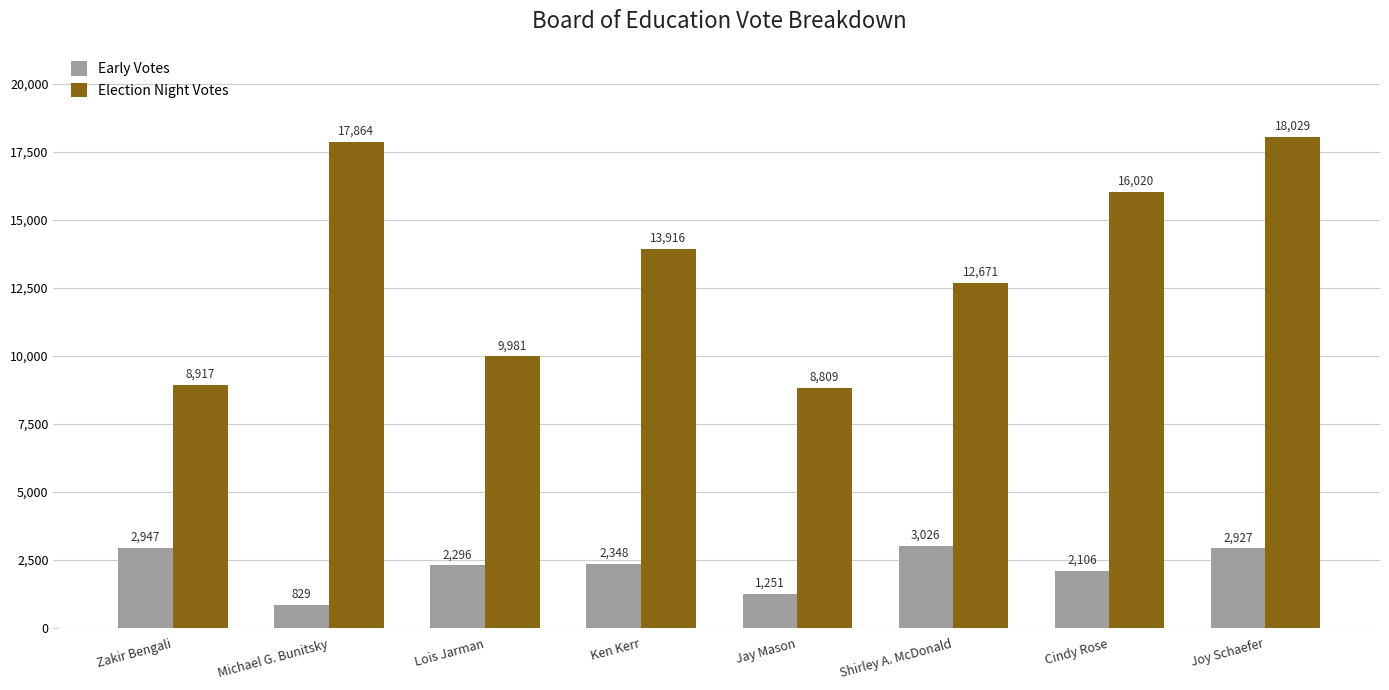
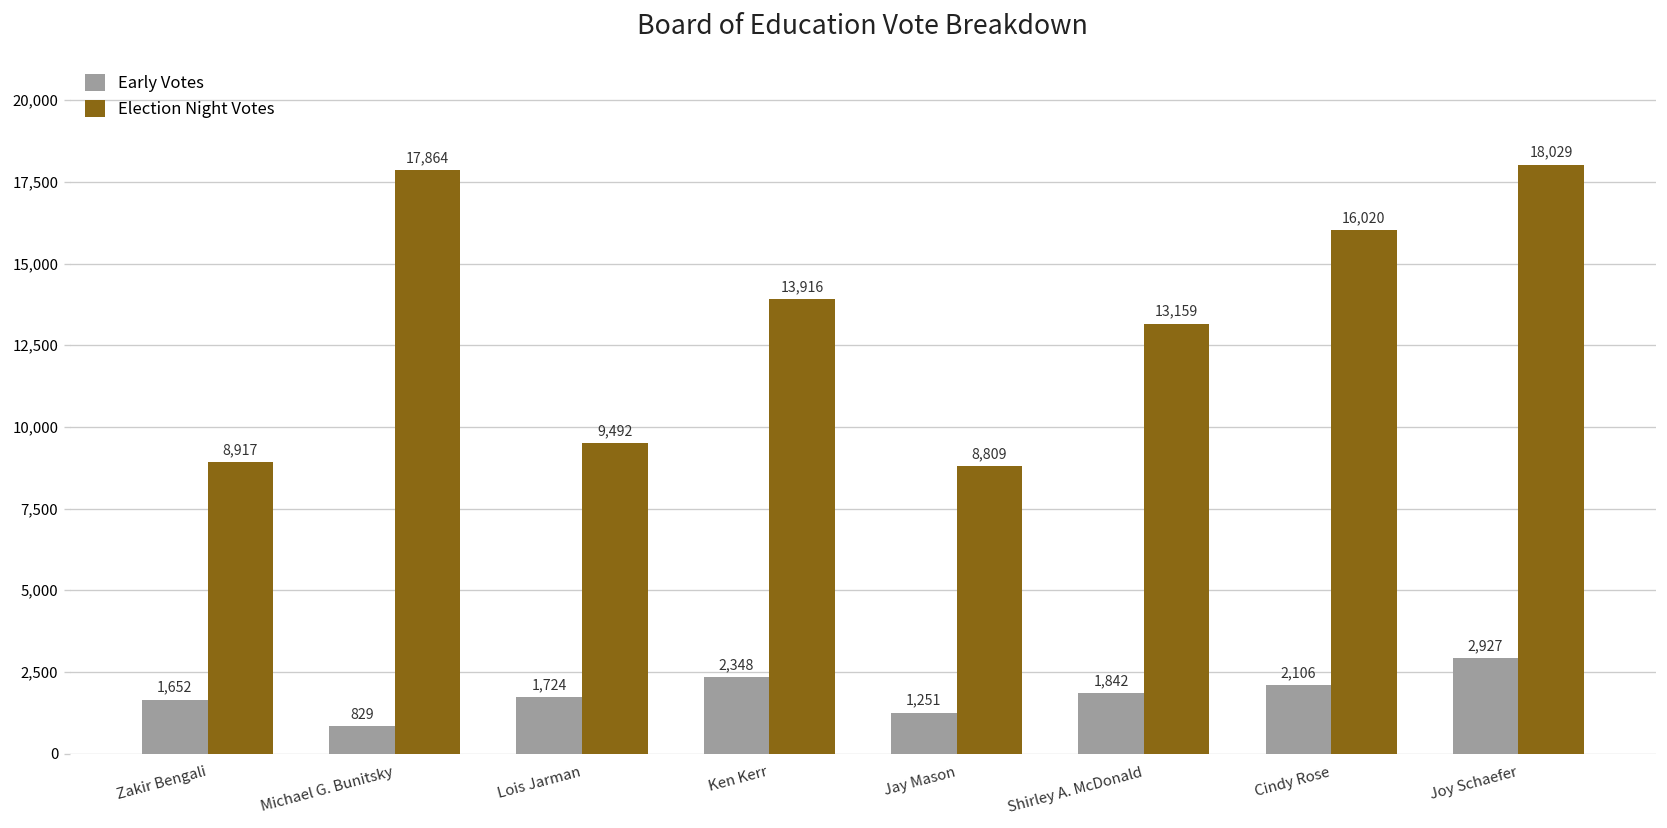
  {
    "Early Votes": {
-     "Zakir Bengali": "2,947",
+     "Zakir Bengali": "1,652",
      "Michael G. Bunitsky": "829",
-     "Lois Jarman": "2,296",
+     "Lois Jarman": "1,724",
      "Ken Kerr": "2,348",
      "Jay Mason": "1,251",
-     "Shirley A. McDonald": "3,026",
+     "Shirley A. McDonald": "1,842",
      "Cindy Rose": "2,106",
      "Joy Schaefer": "2,927"
    },
    "Election Night Votes": {
      "Zakir Bengali": "8,917",
      "Michael G. Bunitsky": "17,864",
-     "Lois Jarman": "9,981",
+     "Lois Jarman": "9,492",
      "Ken Kerr": "13,916",
      "Jay Mason": "8,809",
-     "Shirley A. McDonald": "12,671",
+     "Shirley A. McDonald": "13,159",
      "Cindy Rose": "16,020",
      "Joy Schaefer": "18,029"
    }
  }
